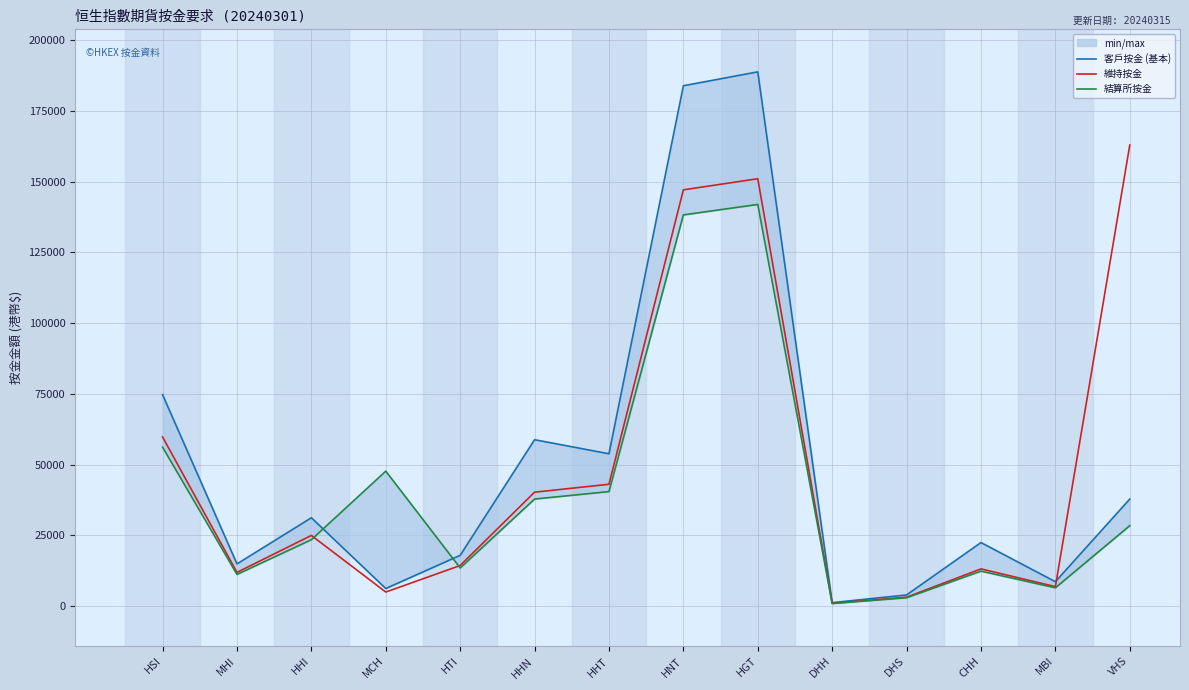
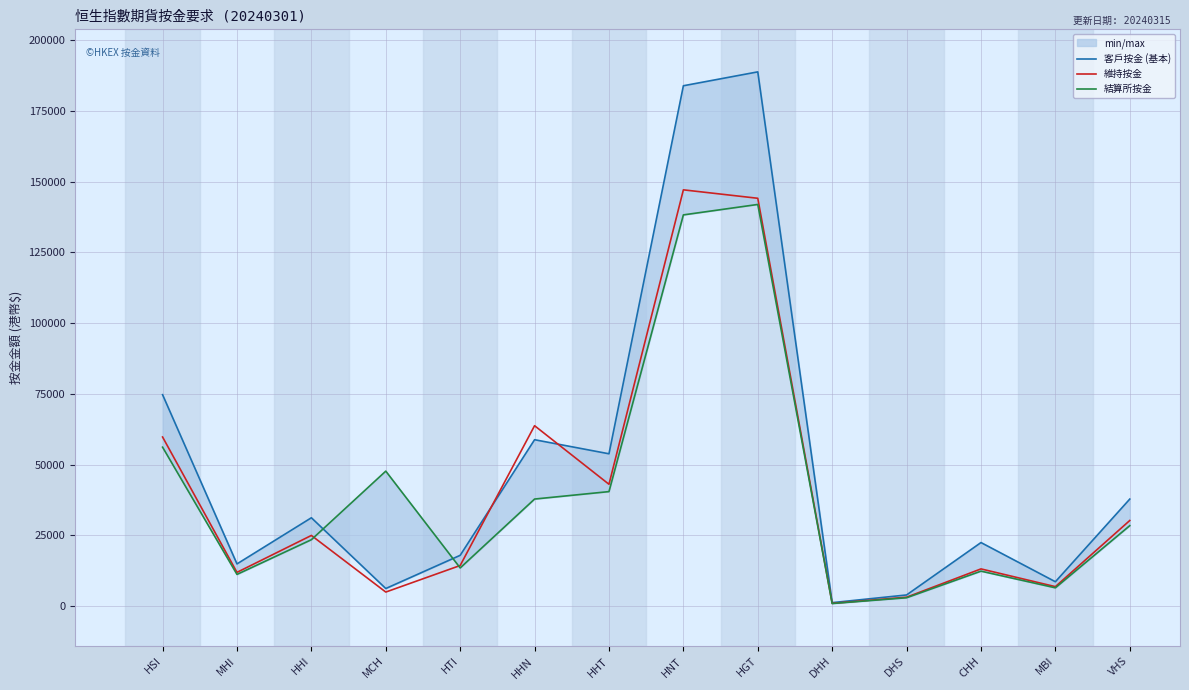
  {
    "客戶按金 (基本)": {
      "MCH": 6000
    },
    "維持按金": {
      "HSI": 60000,
      "HHI": 25000,
      "MCH": 5000,
-     "HHN": 40000,
+     "HHN": 64000,
      "HHT": 43000,
      "HNT": 147000,
-     "HGT": 151000,
-     "VHS": 163000
+     "HGT": 144000,
+     "VHS": 30000
    },
    "結算所按金": {
      "HSI": 56000,
      "HHI": 24000,
      "HHN": 38000,
      "HHT": 41000,
      "HNT": 138000,
      "HGT": 142000,
      "VHS": 28000
    }
  }
